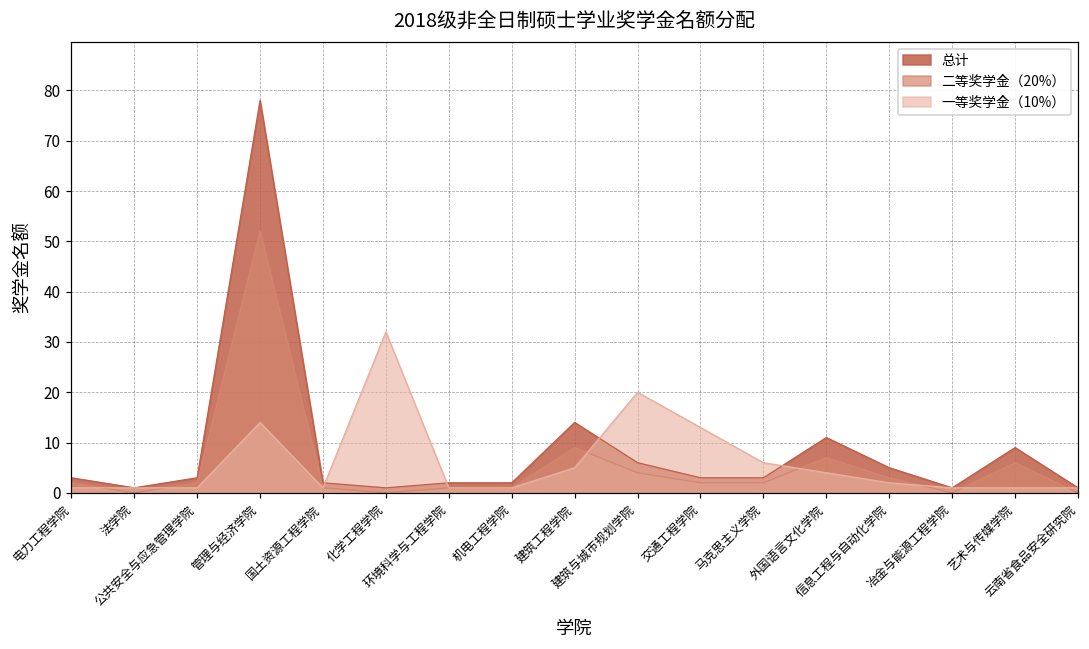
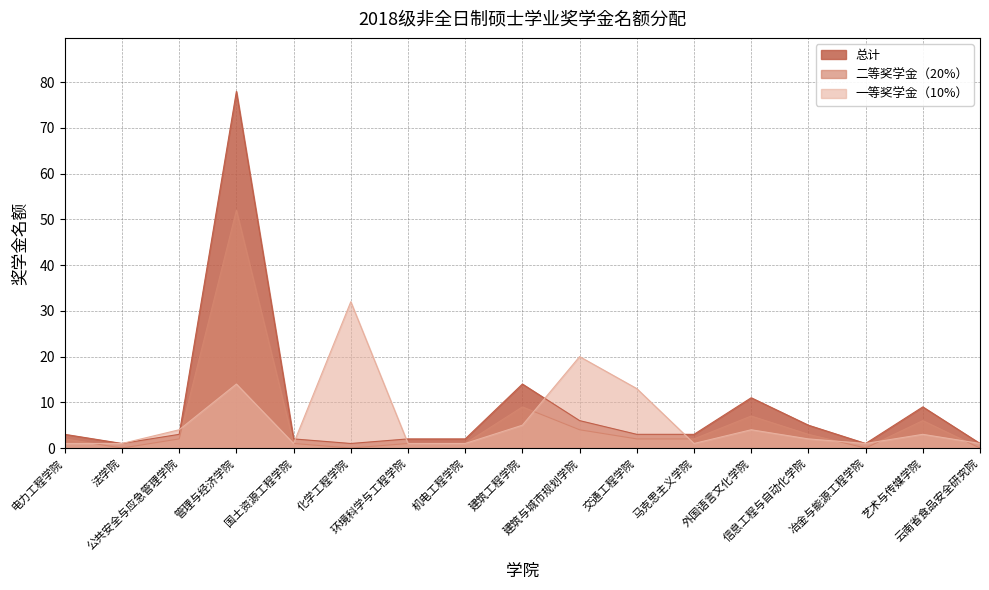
  {
    "一等奖学金（10%）": {
      "电力工程学院": 1,
-     "公共安全与应急管理学院": 1,
+     "公共安全与应急管理学院": 4,
      "管理与经济学院": 14,
      "化学工程学院": 32,
      "建筑工程学院": 5,
      "建筑与城市规划学院": 20,
      "交通工程学院": 13,
-     "马克思主义学院": 6,
+     "马克思主义学院": 1,
      "外国语言文化学院": 4,
      "信息工程与自动化学院": 2,
-     "艺术与传媒学院": 1
+     "艺术与传媒学院": 3
    }
  }
